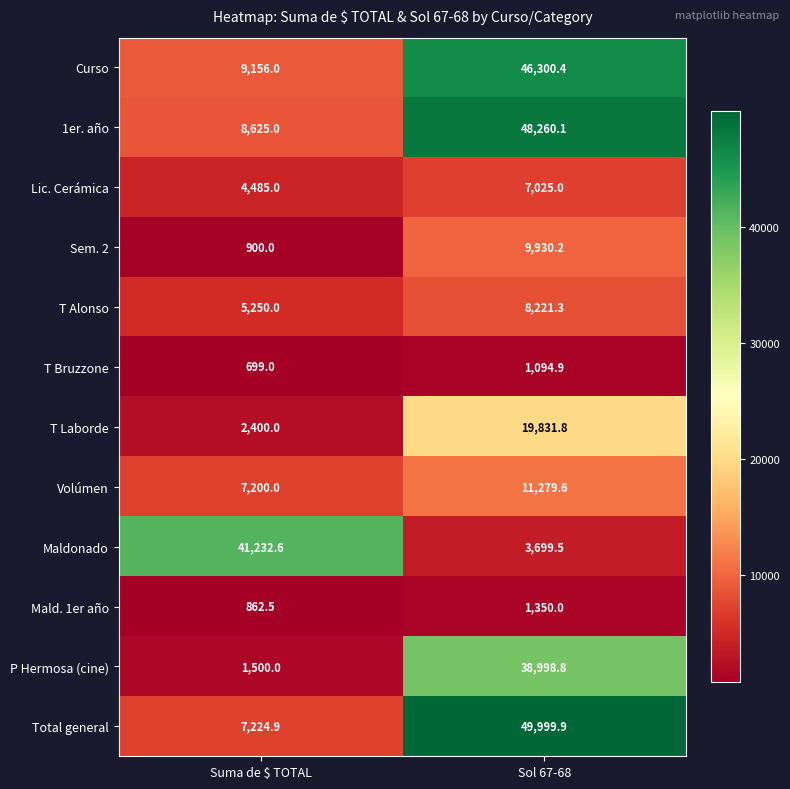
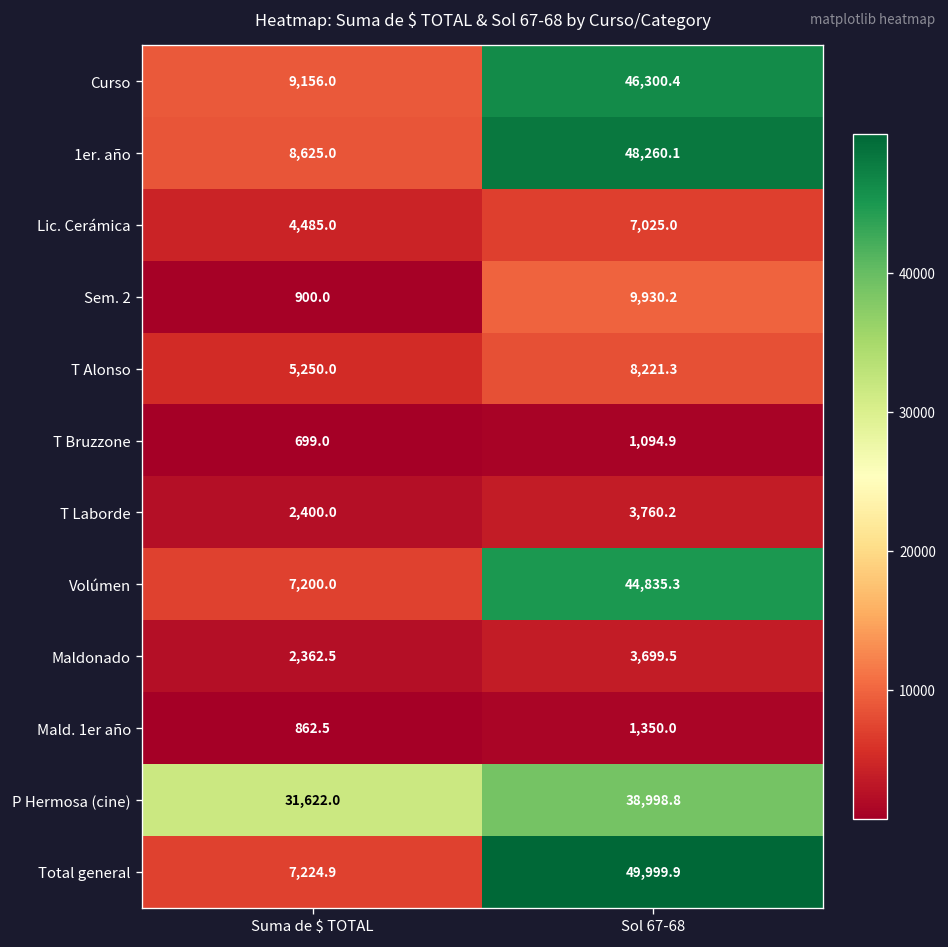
  {
    "Curso": {
      "Suma de $ TOTAL": "9,156.0",
      "Sol 67-68": "46,300.4"
    },
    "1er. año": {
      "Suma de $ TOTAL": "8,625.0",
      "Sol 67-68": "48,260.1"
    },
    "Lic. Cerámica": {
      "Suma de $ TOTAL": "4,485.0",
      "Sol 67-68": "7,025.0"
    },
    "Sem. 2": {
      "Suma de $ TOTAL": "900.0",
      "Sol 67-68": "9,930.2"
    },
    "T Alonso": {
      "Suma de $ TOTAL": "5,250.0",
      "Sol 67-68": "8,221.3"
    },
    "T Bruzzone": {
      "Suma de $ TOTAL": "699.0",
      "Sol 67-68": "1,094.9"
    },
    "T Laborde": {
      "Suma de $ TOTAL": "2,400.0",
-     "Sol 67-68": "19,831.8"
+     "Sol 67-68": "3,760.2"
    },
    "Volúmen": {
      "Suma de $ TOTAL": "7,200.0",
-     "Sol 67-68": "11,279.6"
+     "Sol 67-68": "44,835.3"
    },
    "Maldonado": {
-     "Suma de $ TOTAL": "41,232.6",
+     "Suma de $ TOTAL": "2,362.5",
      "Sol 67-68": "3,699.5"
    },
    "Mald. 1er año": {
      "Suma de $ TOTAL": "862.5",
      "Sol 67-68": "1,350.0"
    },
    "P Hermosa (cine)": {
-     "Suma de $ TOTAL": "1,500.0",
+     "Suma de $ TOTAL": "31,622.0",
      "Sol 67-68": "38,998.8"
    },
    "Total general": {
      "Suma de $ TOTAL": "7,224.9",
      "Sol 67-68": "49,999.9"
    }
  }
